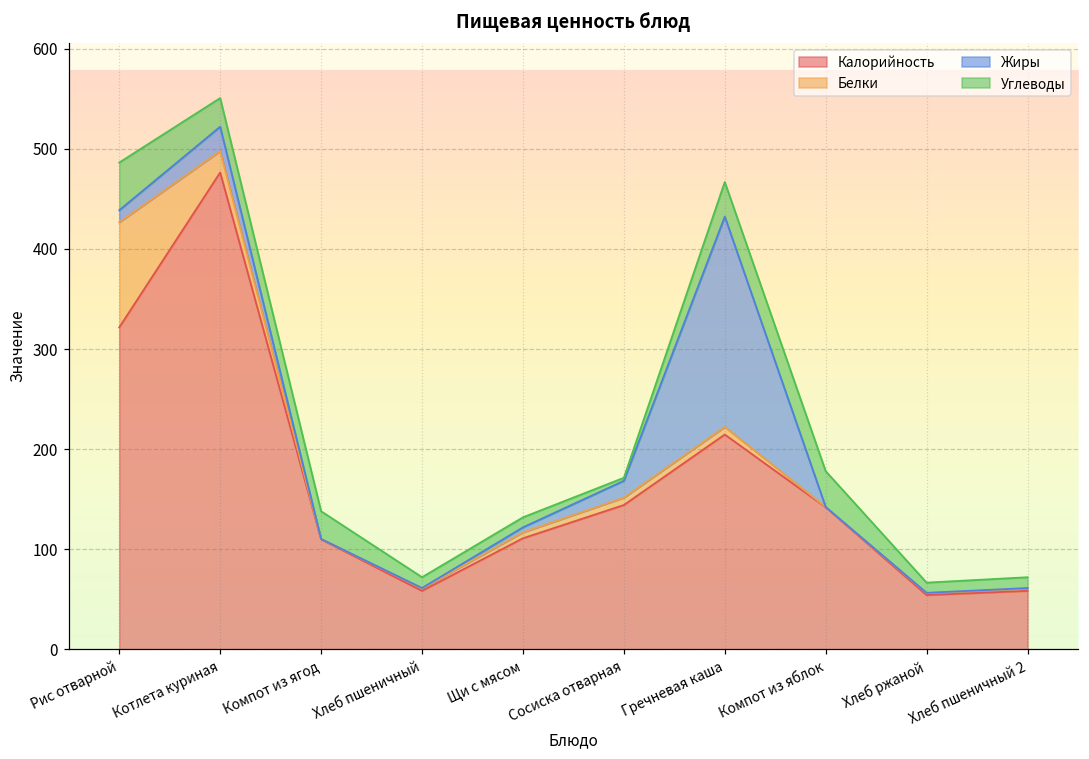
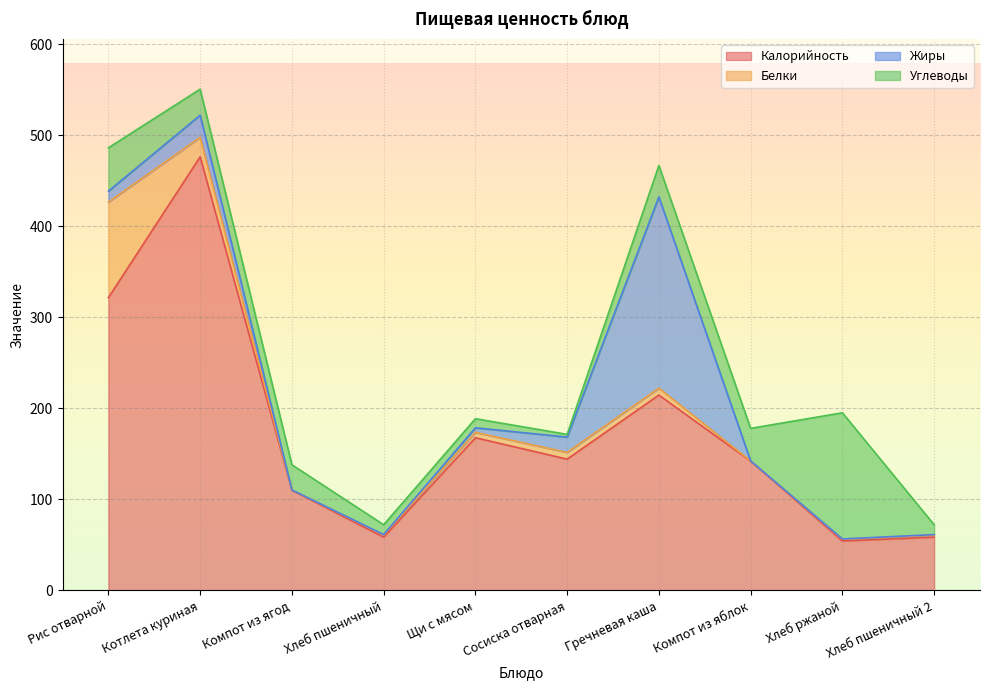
  {
    "Калорийность": {
      "Рис отварной": 320,
      "Котлета куриная": 480,
-     "Щи с мясом": 110,
+     "Щи с мясом": 170,
      "Сосиска отварная": 140,
      "Гречневая каша": 210
    },
    "Белки": {
      "Рис отварной": 110,
      "Котлета куриная": 20,
      "Щи с мясом": 10,
      "Сосиска отварная": 10,
      "Гречневая каша": 10
    },
    "Жиры": {
      "Рис отварной": 10,
      "Котлета куриная": 20,
      "Щи с мясом": 10,
      "Сосиска отварная": 20,
      "Гречневая каша": 210
    },
    "Углеводы": {
      "Рис отварной": 50,
      "Котлета куриная": 30,
      "Компот из ягод": 30,
      "Хлеб пшеничный": 10,
      "Щи с мясом": 10,
      "Сосиска отварная": 0,
      "Гречневая каша": 30,
      "Компот из яблок": 40,
-     "Хлеб ржаной": 10,
+     "Хлеб ржаной": 140,
      "Хлеб пшеничный 2": 10
    }
  }
